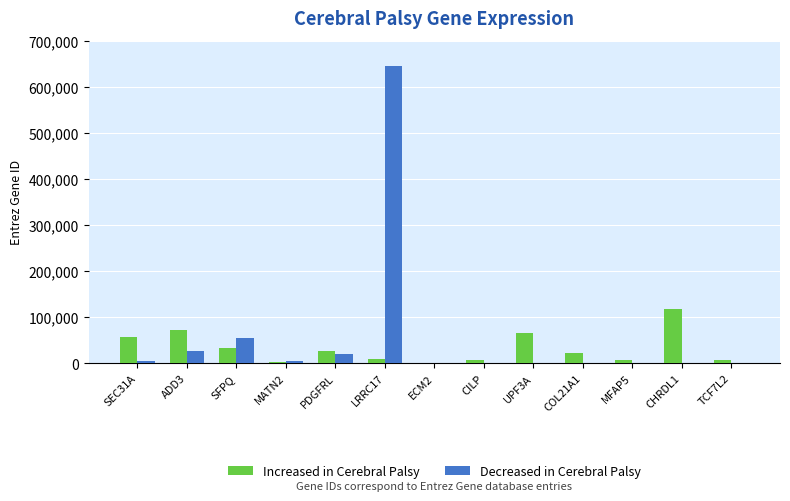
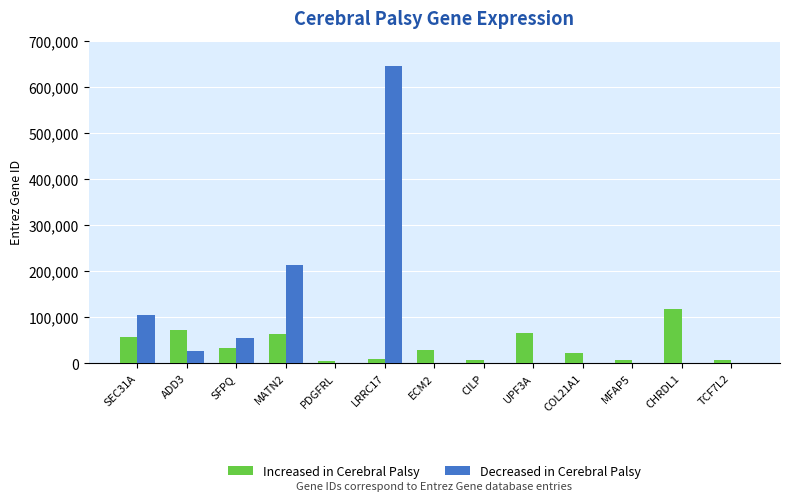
  {
    "Increased in Cerebral Palsy": {
      "SEC31A": "60,000",
      "ADD3": "70,000",
      "SFPQ": "30,000",
-     "MATN2": "0",
-     "PDGFRL": "30,000",
+     "MATN2": "70,000",
+     "PDGFRL": "10,000",
      "LRRC17": "10,000",
-     "ECM2": "0",
+     "ECM2": "30,000",
      "CILP": "10,000",
      "UPF3A": "70,000",
      "COL21A1": "20,000",
      "MFAP5": "10,000",
      "CHRDL1": "120,000",
      "TCF7L2": "10,000"
    },
    "Decreased in Cerebral Palsy": {
-     "SEC31A": "10,000",
+     "SEC31A": "110,000",
      "ADD3": "30,000",
      "SFPQ": "50,000",
-     "MATN2": "0",
-     "PDGFRL": "20,000",
+     "MATN2": "210,000",
+     "PDGFRL": "0",
      "LRRC17": "650,000",
      "ECM2": "0",
      "CILP": "0",
      "UPF3A": "0",
      "COL21A1": "0",
      "MFAP5": "0",
      "CHRDL1": "0",
      "TCF7L2": "0"
    }
  }
